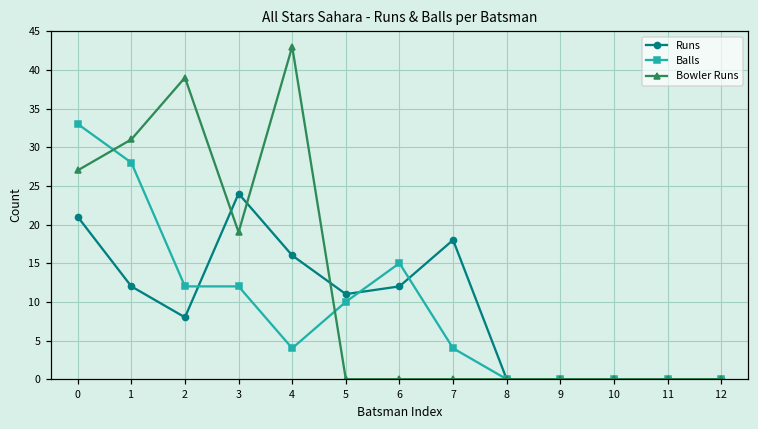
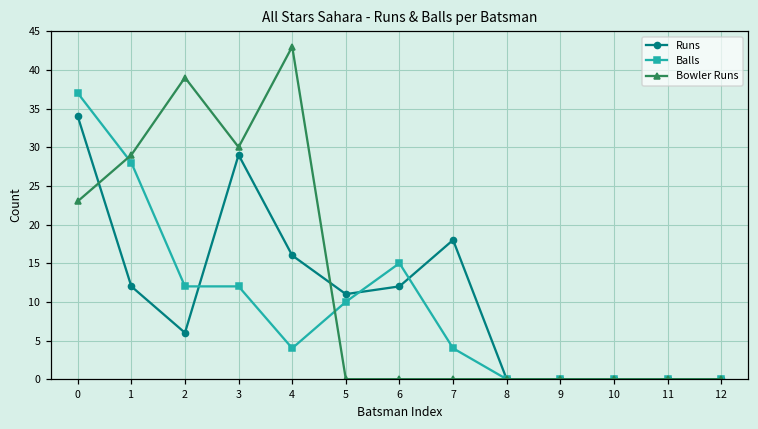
  {
    "Runs": {
-     "0": 21,
+     "0": 34,
      "1": 12,
-     "2": 8,
-     "3": 24,
+     "2": 6,
+     "3": 29,
      "4": 16,
      "5": 11,
      "6": 12,
      "7": 18
    },
    "Balls": {
-     "0": 33,
+     "0": 37,
      "1": 28,
      "2": 12,
      "3": 12,
      "4": 4,
      "5": 10,
      "6": 15,
      "7": 4
    },
    "Bowler Runs": {
-     "0": 27,
-     "1": 31,
+     "0": 23,
+     "1": 29,
      "2": 39,
-     "3": 19,
+     "3": 30,
      "4": 43,
      "5": 0,
      "6": 0,
      "7": 0
    }
  }
